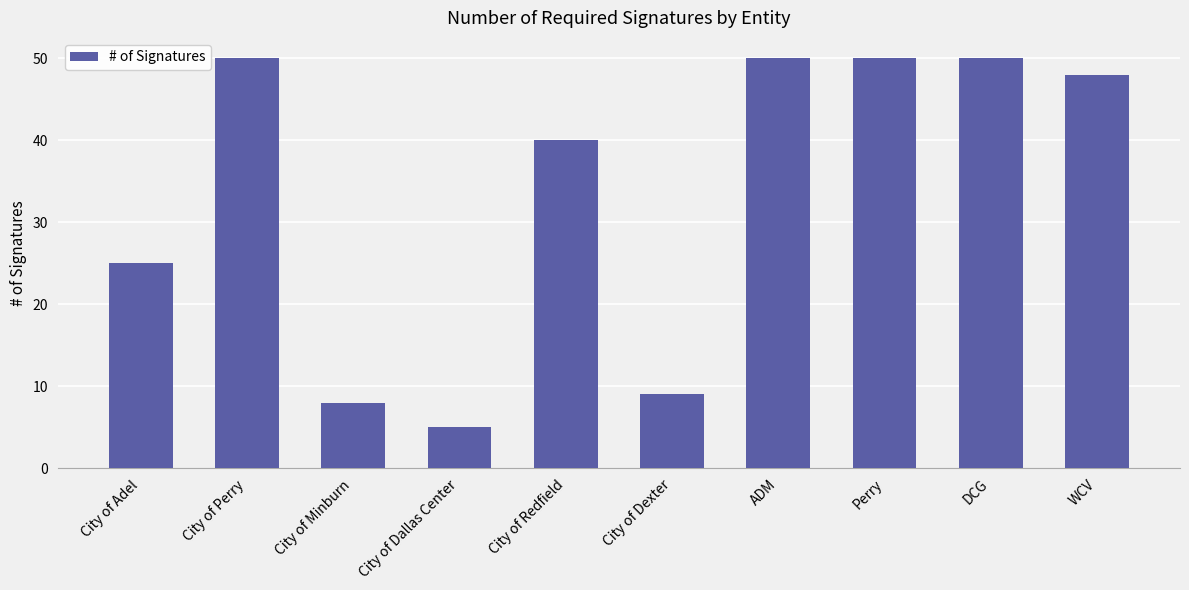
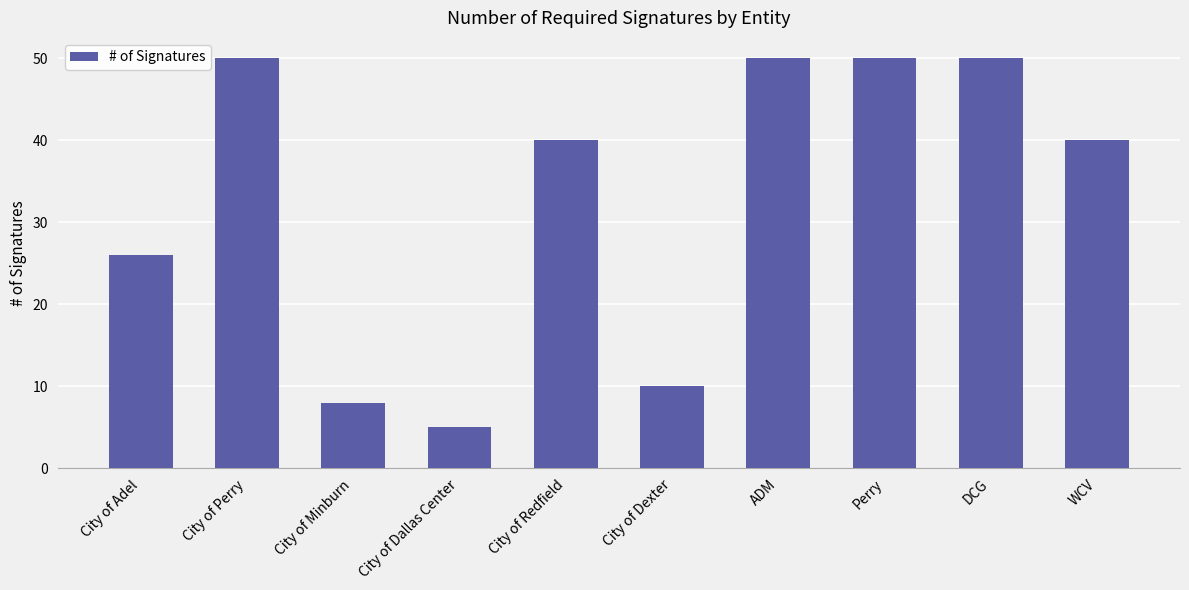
  {
-   "City of Adel": 25,
+   "City of Adel": 26,
    "City of Perry": 50,
    "City of Minburn": 8,
    "City of Dallas Center": 5,
    "City of Redfield": 40,
-   "City of Dexter": 9,
+   "City of Dexter": 10,
    "ADM": 50,
    "Perry": 50,
    "DCG": 50,
-   "WCV": 48
+   "WCV": 40
  }
